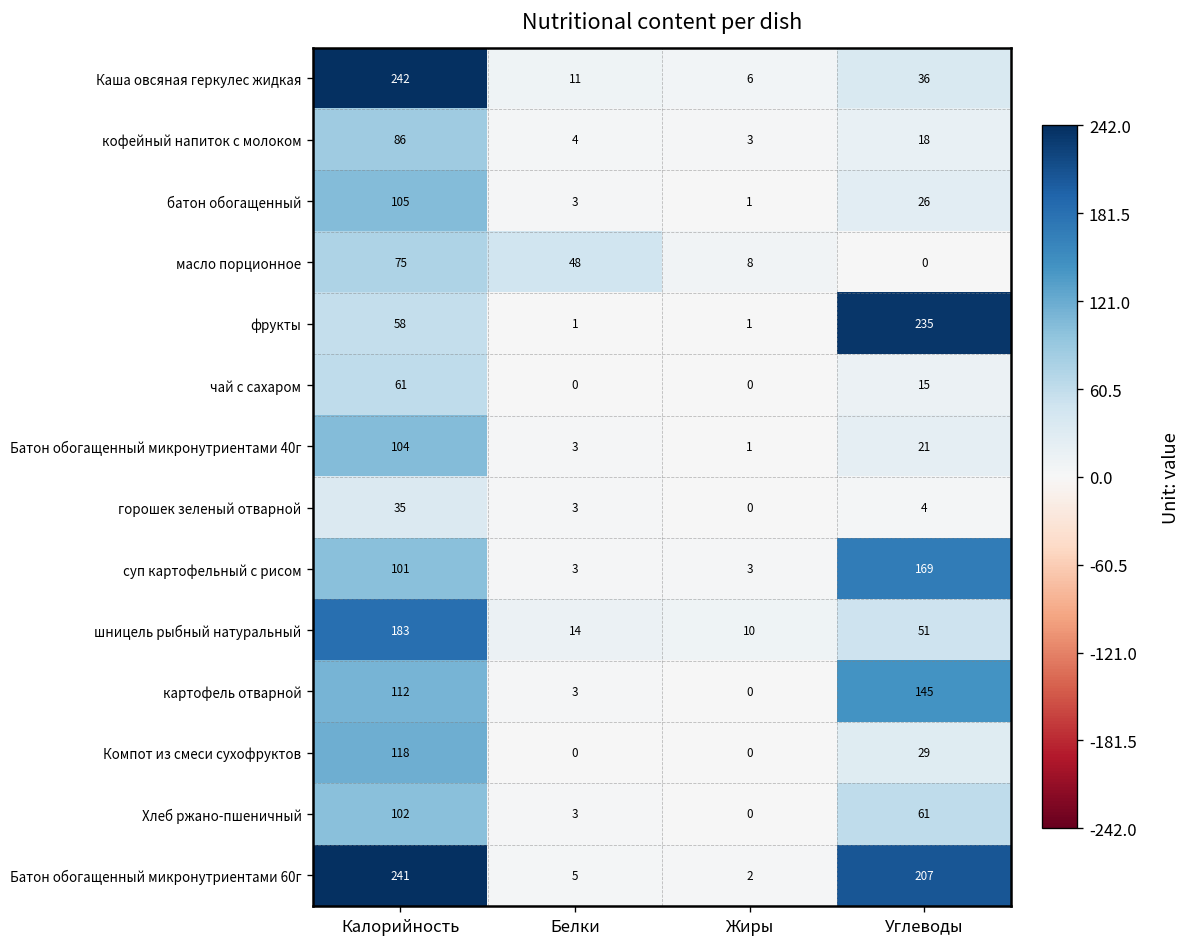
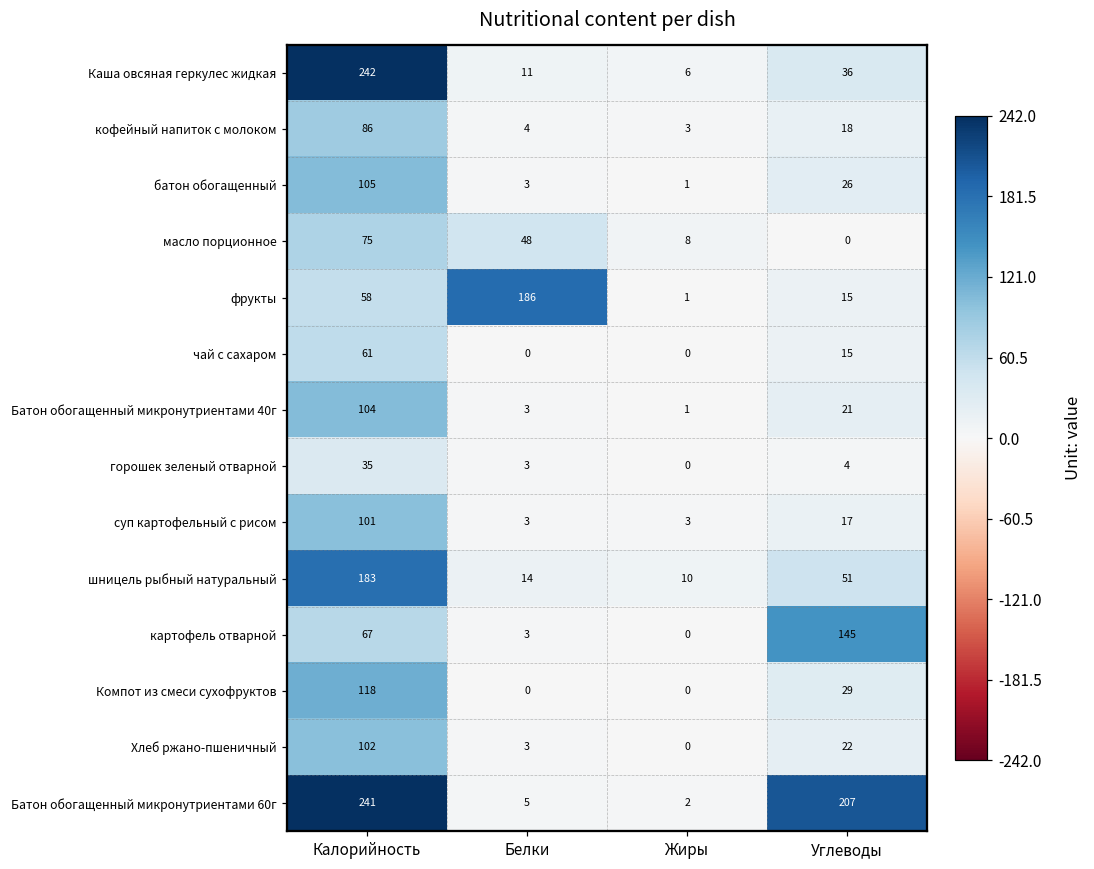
  {
    "Каша овсяная геркулес жидкая": {
      "Калорийность": 242,
      "Белки": 11,
      "Жиры": 6,
      "Углеводы": 36
    },
    "кофейный напиток с молоком": {
      "Калорийность": 86,
      "Белки": 4,
      "Жиры": 3,
      "Углеводы": 18
    },
    "батон обогащенный": {
      "Калорийность": 105,
      "Белки": 3,
      "Жиры": 1,
      "Углеводы": 26
    },
    "масло порционное": {
      "Калорийность": 75,
      "Белки": 48,
      "Жиры": 8,
      "Углеводы": 0
    },
    "фрукты": {
      "Калорийность": 58,
-     "Белки": 1,
+     "Белки": 186,
      "Жиры": 1,
-     "Углеводы": 235
+     "Углеводы": 15
    },
    "чай с сахаром": {
      "Калорийность": 61,
      "Белки": 0,
      "Жиры": 0,
      "Углеводы": 15
    },
    "Батон обогащенный микронутриентами 40г": {
      "Калорийность": 104,
      "Белки": 3,
      "Жиры": 1,
      "Углеводы": 21
    },
    "горошек зеленый отварной": {
      "Калорийность": 35,
      "Белки": 3,
      "Жиры": 0,
      "Углеводы": 4
    },
    "суп картофельный с рисом": {
      "Калорийность": 101,
      "Белки": 3,
      "Жиры": 3,
-     "Углеводы": 169
+     "Углеводы": 17
    },
    "шницель рыбный натуральный": {
      "Калорийность": 183,
      "Белки": 14,
      "Жиры": 10,
      "Углеводы": 51
    },
    "картофель отварной": {
-     "Калорийность": 112,
+     "Калорийность": 67,
      "Белки": 3,
      "Жиры": 0,
      "Углеводы": 145
    },
    "Компот из смеси сухофруктов": {
      "Калорийность": 118,
      "Белки": 0,
      "Жиры": 0,
      "Углеводы": 29
    },
    "Хлеб ржано-пшеничный": {
      "Калорийность": 102,
      "Белки": 3,
      "Жиры": 0,
-     "Углеводы": 61
+     "Углеводы": 22
    },
    "Батон обогащенный микронутриентами 60г": {
      "Калорийность": 241,
      "Белки": 5,
      "Жиры": 2,
      "Углеводы": 207
    }
  }
